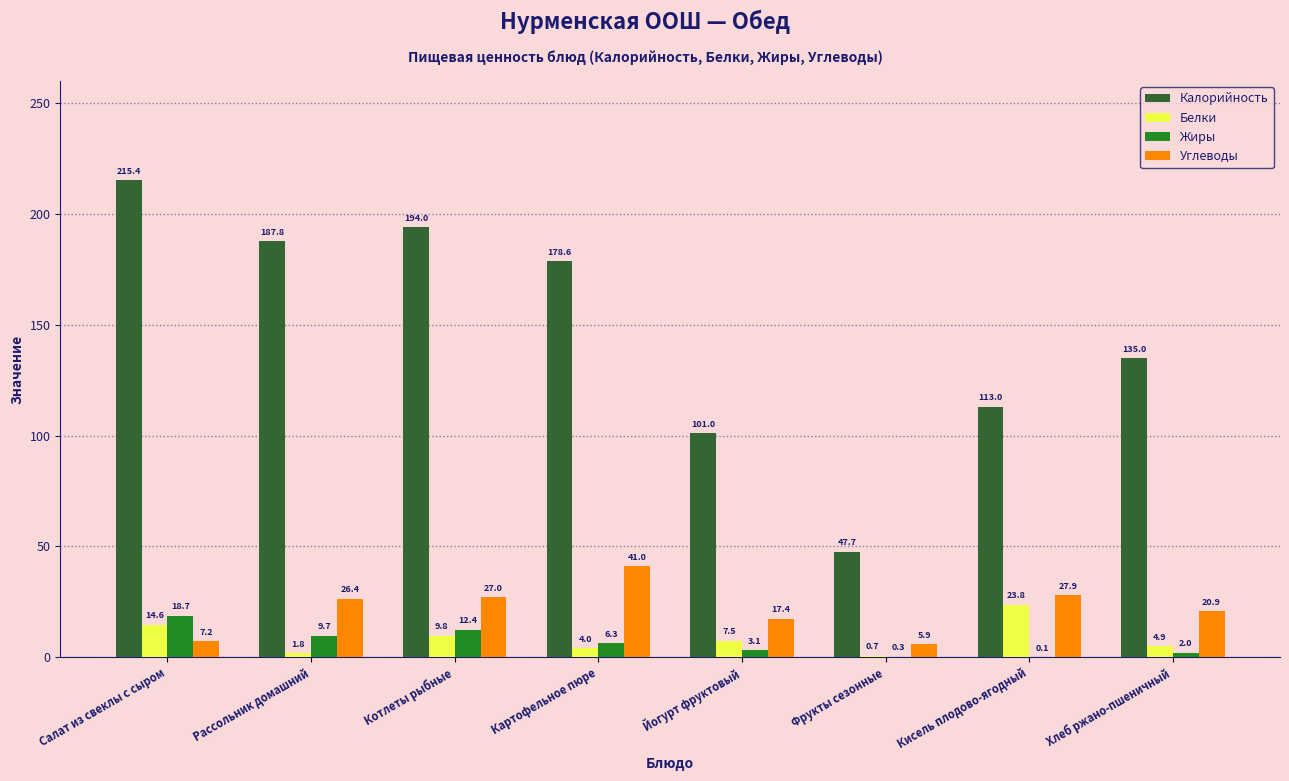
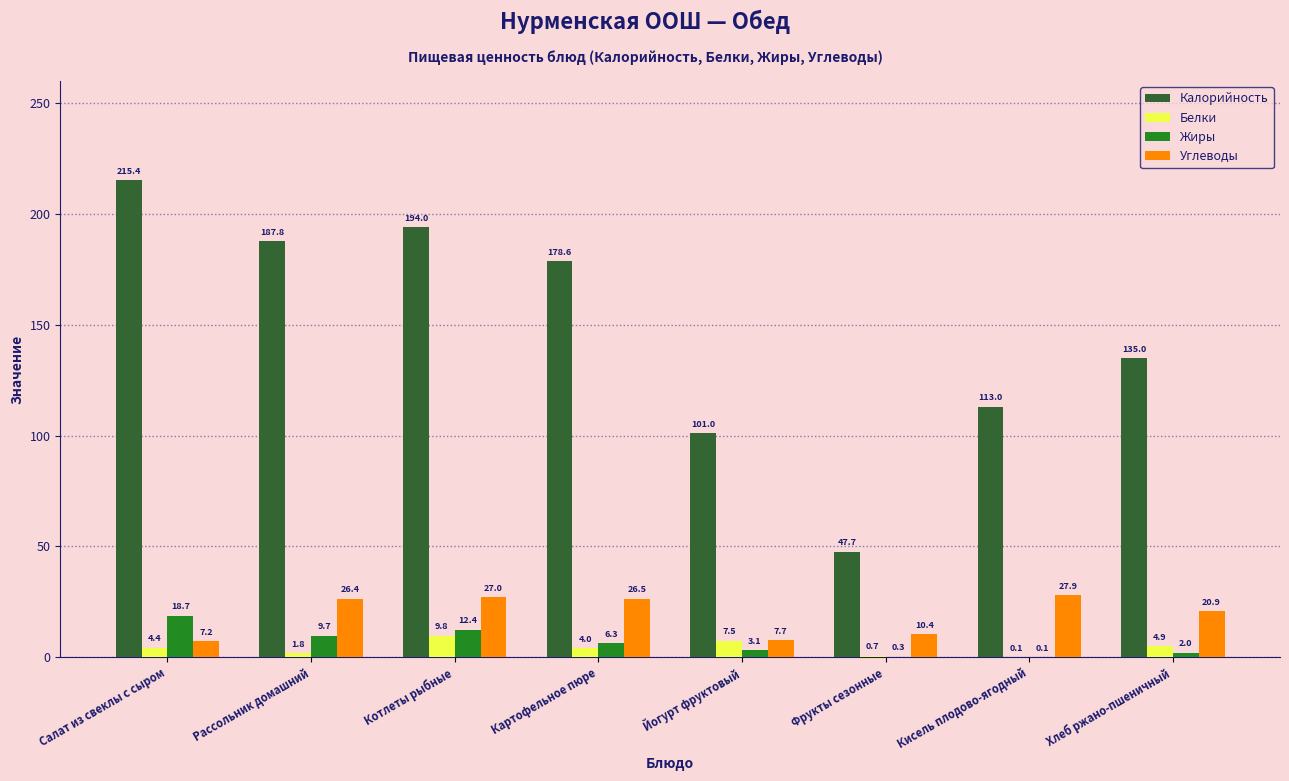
  {
    "Белки": {
-     "Салат из свеклы с сыром": 14.6,
+     "Салат из свеклы с сыром": 4.4,
      "Рассольник домашний": 1.8,
      "Котлеты рыбные": 9.8,
      "Картофельное пюре": 4.0,
      "Йогурт фруктовый": 7.5,
      "Фрукты сезонные": 0.7,
-     "Кисель плодово-ягодный": 23.8,
+     "Кисель плодово-ягодный": 0.1,
      "Хлеб ржано-пшеничный": 4.9
    },
    "Углеводы": {
      "Салат из свеклы с сыром": 7.2,
      "Рассольник домашний": 26.4,
      "Котлеты рыбные": 27.0,
-     "Картофельное пюре": 41.0,
-     "Йогурт фруктовый": 17.4,
-     "Фрукты сезонные": 5.9,
+     "Картофельное пюре": 26.5,
+     "Йогурт фруктовый": 7.7,
+     "Фрукты сезонные": 10.4,
      "Кисель плодово-ягодный": 27.9,
      "Хлеб ржано-пшеничный": 20.9
    }
  }
